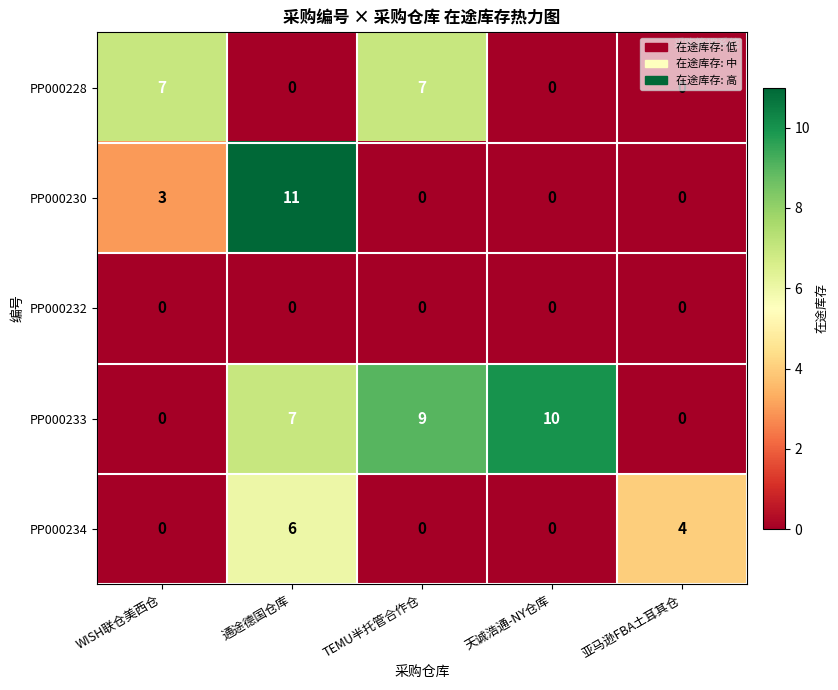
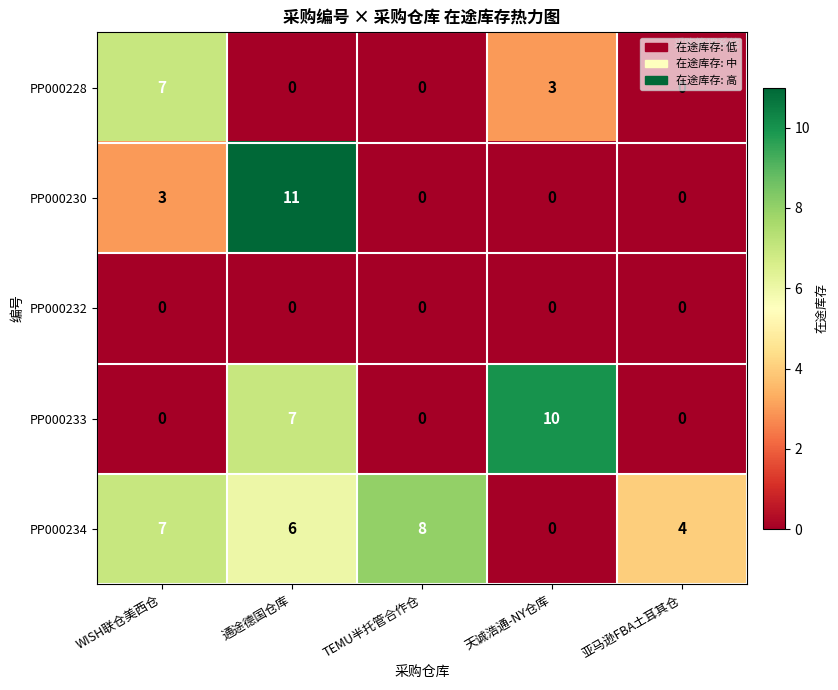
  {
    "PP000228": {
      "WISH联仓美西仓": 7,
      "通途德国仓库": 0,
-     "TEMU半托管合作仓": 7,
-     "天诚浩通-NY仓库": 0
+     "TEMU半托管合作仓": 0,
+     "天诚浩通-NY仓库": 3
    },
    "PP000230": {
      "WISH联仓美西仓": 3,
      "通途德国仓库": 11,
      "TEMU半托管合作仓": 0,
      "天诚浩通-NY仓库": 0,
      "亚马逊FBA土耳其仓": 0
    },
    "PP000232": {
      "WISH联仓美西仓": 0,
      "通途德国仓库": 0,
      "TEMU半托管合作仓": 0,
      "天诚浩通-NY仓库": 0,
      "亚马逊FBA土耳其仓": 0
    },
    "PP000233": {
      "WISH联仓美西仓": 0,
      "通途德国仓库": 7,
-     "TEMU半托管合作仓": 9,
+     "TEMU半托管合作仓": 0,
      "天诚浩通-NY仓库": 10,
      "亚马逊FBA土耳其仓": 0
    },
    "PP000234": {
-     "WISH联仓美西仓": 0,
+     "WISH联仓美西仓": 7,
      "通途德国仓库": 6,
-     "TEMU半托管合作仓": 0,
+     "TEMU半托管合作仓": 8,
      "天诚浩通-NY仓库": 0,
      "亚马逊FBA土耳其仓": 4
    }
  }
